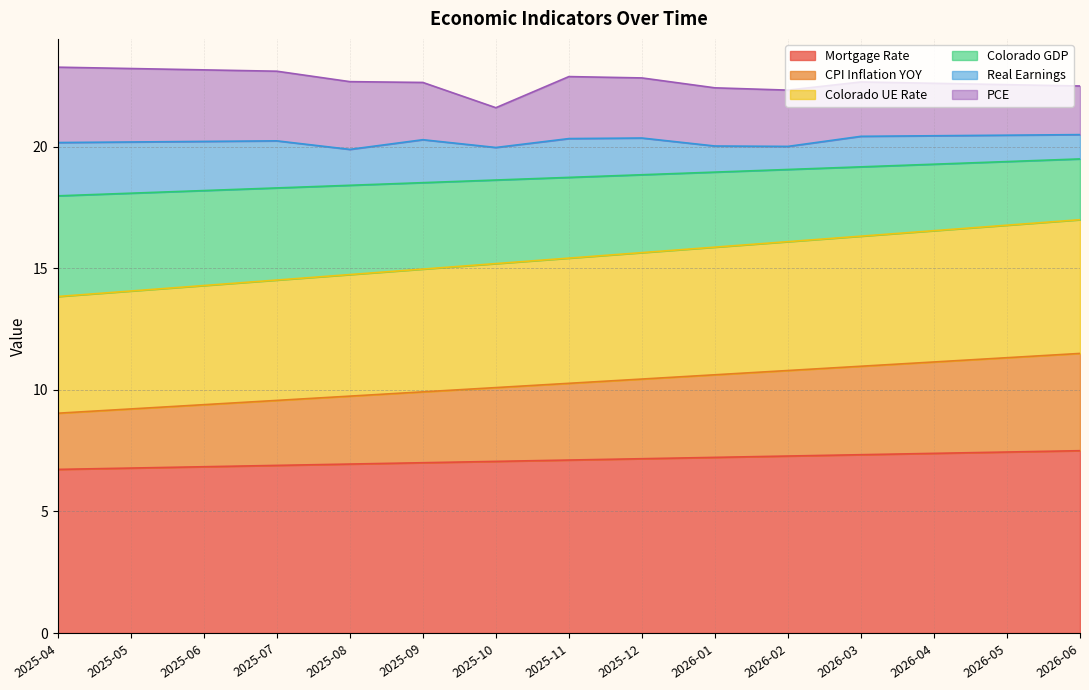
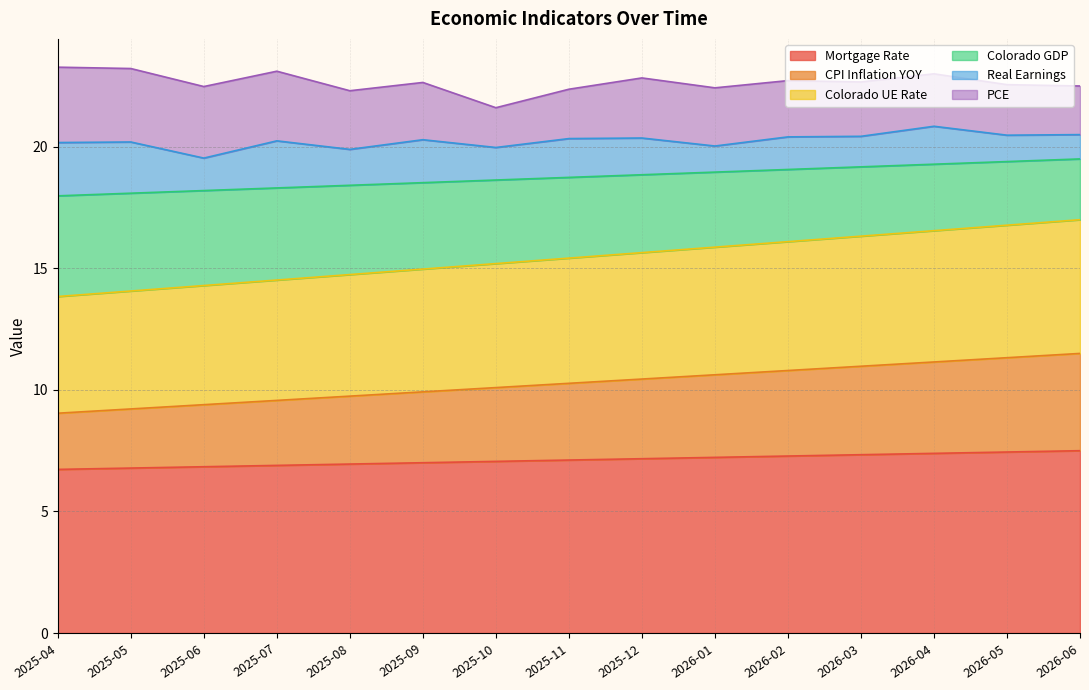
  {
    "Colorado UE Rate": {
      "2025-04": 4.8,
      "2025-05": 4.9,
      "2025-06": 4.9,
      "2025-07": 5.0,
      "2025-08": 5.0,
      "2025-09": 5.1,
      "2025-10": 5.1,
      "2025-11": 5.2,
      "2025-12": 5.2,
      "2026-01": 5.3,
      "2026-02": 5.3,
      "2026-03": 5.4,
      "2026-04": 5.4,
      "2026-05": 5.4,
      "2026-06": 5.5
    },
    "Colorado GDP": {
      "2025-04": 4.1,
      "2025-05": 4.0,
      "2025-06": 3.9,
      "2025-07": 3.8,
      "2025-08": 3.7,
      "2025-09": 3.6,
      "2025-10": 3.4,
      "2025-11": 3.3,
      "2025-12": 3.2,
      "2026-01": 3.1,
      "2026-02": 3.0,
      "2026-03": 2.9,
      "2026-04": 2.7,
      "2026-05": 2.6,
      "2026-06": 2.5
    },
    "Real Earnings": {
      "2025-04": 2.2,
      "2025-05": 2.1,
-     "2025-06": 2.0,
+     "2025-06": 1.3,
      "2025-07": 1.9,
      "2025-08": 1.5,
      "2025-09": 1.8,
      "2025-10": 1.3,
      "2025-11": 1.6,
      "2025-12": 1.5,
      "2026-01": 1.1,
-     "2026-02": 0.9,
+     "2026-02": 1.3,
      "2026-03": 1.3,
-     "2026-04": 1.2,
+     "2026-04": 1.6,
      "2026-05": 1.1,
      "2026-06": 1.0
    },
    "PCE": {
      "2025-04": 3.1,
      "2025-05": 3.0,
      "2025-06": 2.9,
      "2025-07": 2.9,
-     "2025-08": 2.8,
+     "2025-08": 2.4,
      "2025-09": 2.4,
      "2025-10": 1.6,
-     "2025-11": 2.6,
+     "2025-11": 2.0,
      "2025-12": 2.5,
      "2026-01": 2.4,
      "2026-06": 2.0
    }
  }
